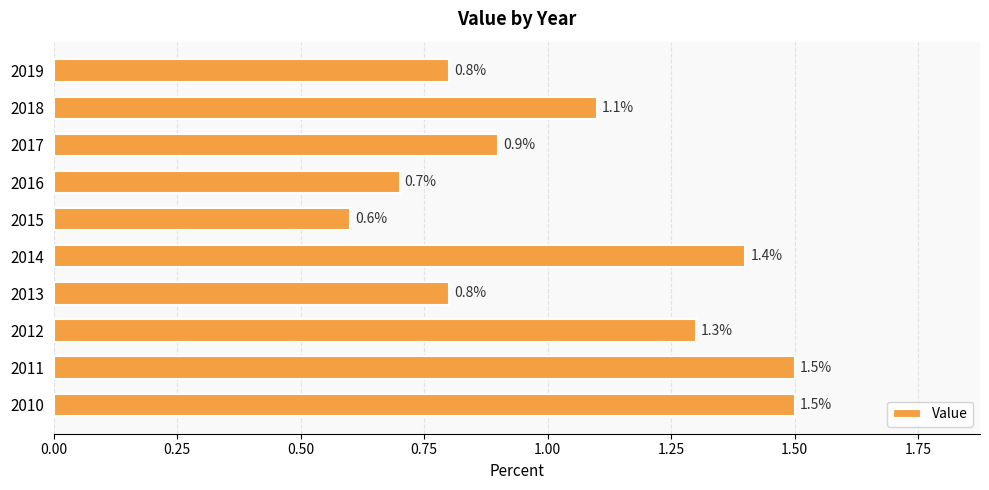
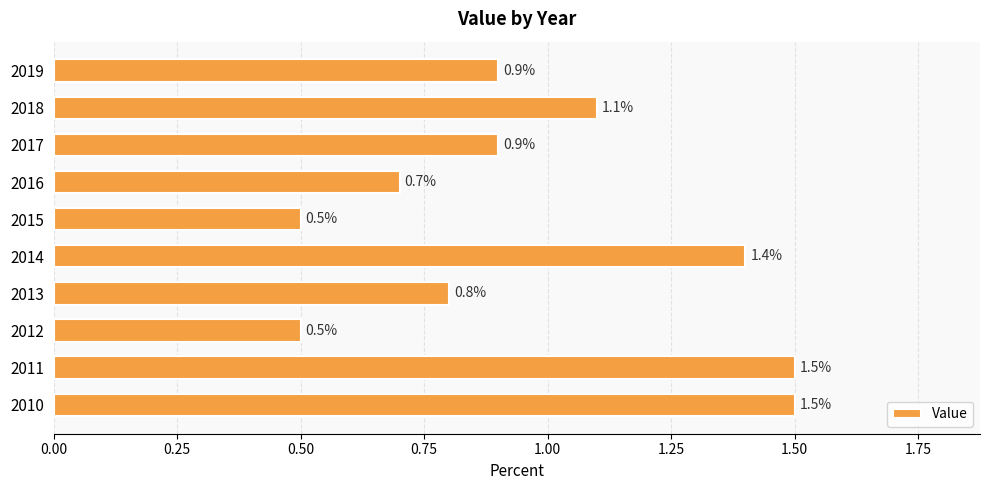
  {
-   "2019": "0.8%",
+   "2019": "0.9%",
    "2018": "1.1%",
    "2017": "0.9%",
    "2016": "0.7%",
-   "2015": "0.6%",
+   "2015": "0.5%",
    "2014": "1.4%",
    "2013": "0.8%",
-   "2012": "1.3%",
+   "2012": "0.5%",
    "2011": "1.5%",
    "2010": "1.5%"
  }
